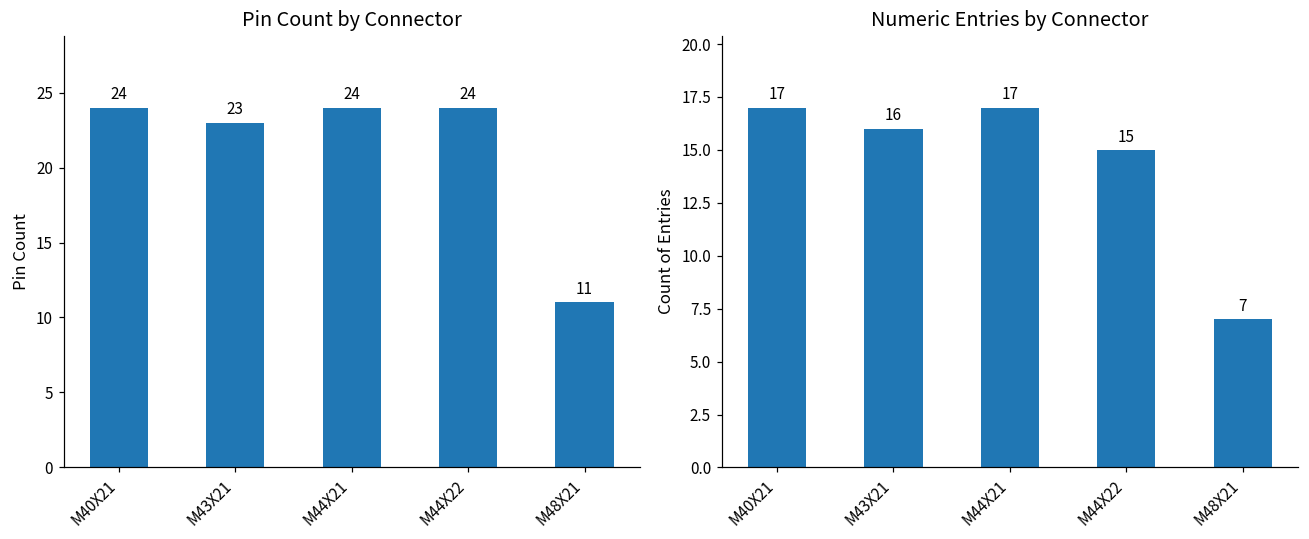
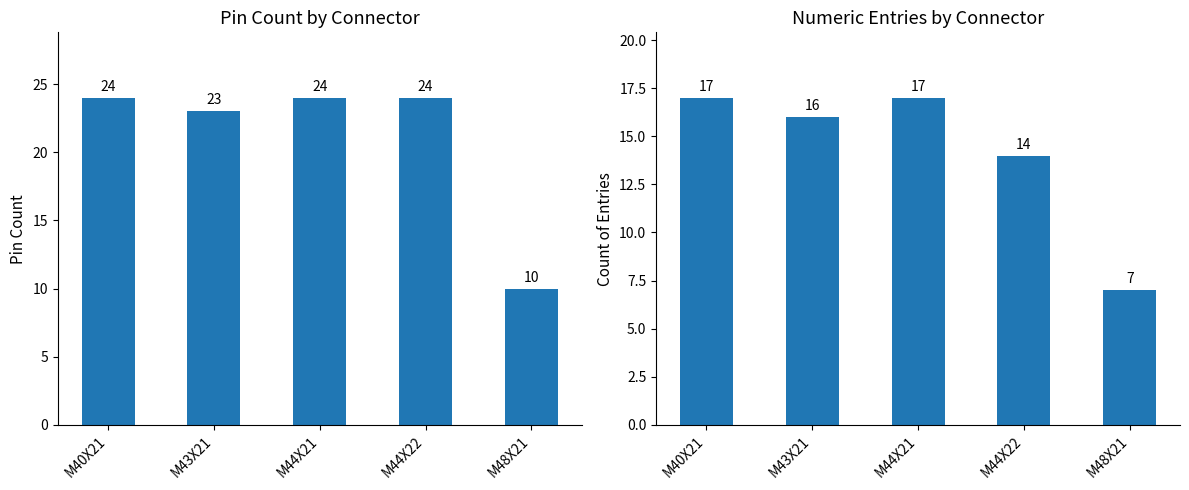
  {
    "Pin Count by Connector": {
      "M40X21": 24,
      "M43X21": 23,
      "M44X21": 24,
      "M44X22": 24,
-     "M48X21": 11
+     "M48X21": 10
    },
    "Numeric Entries by Connector": {
      "M40X21": 17,
      "M43X21": 16,
      "M44X21": 17,
-     "M44X22": 15,
+     "M44X22": 14,
      "M48X21": 7
    }
  }
